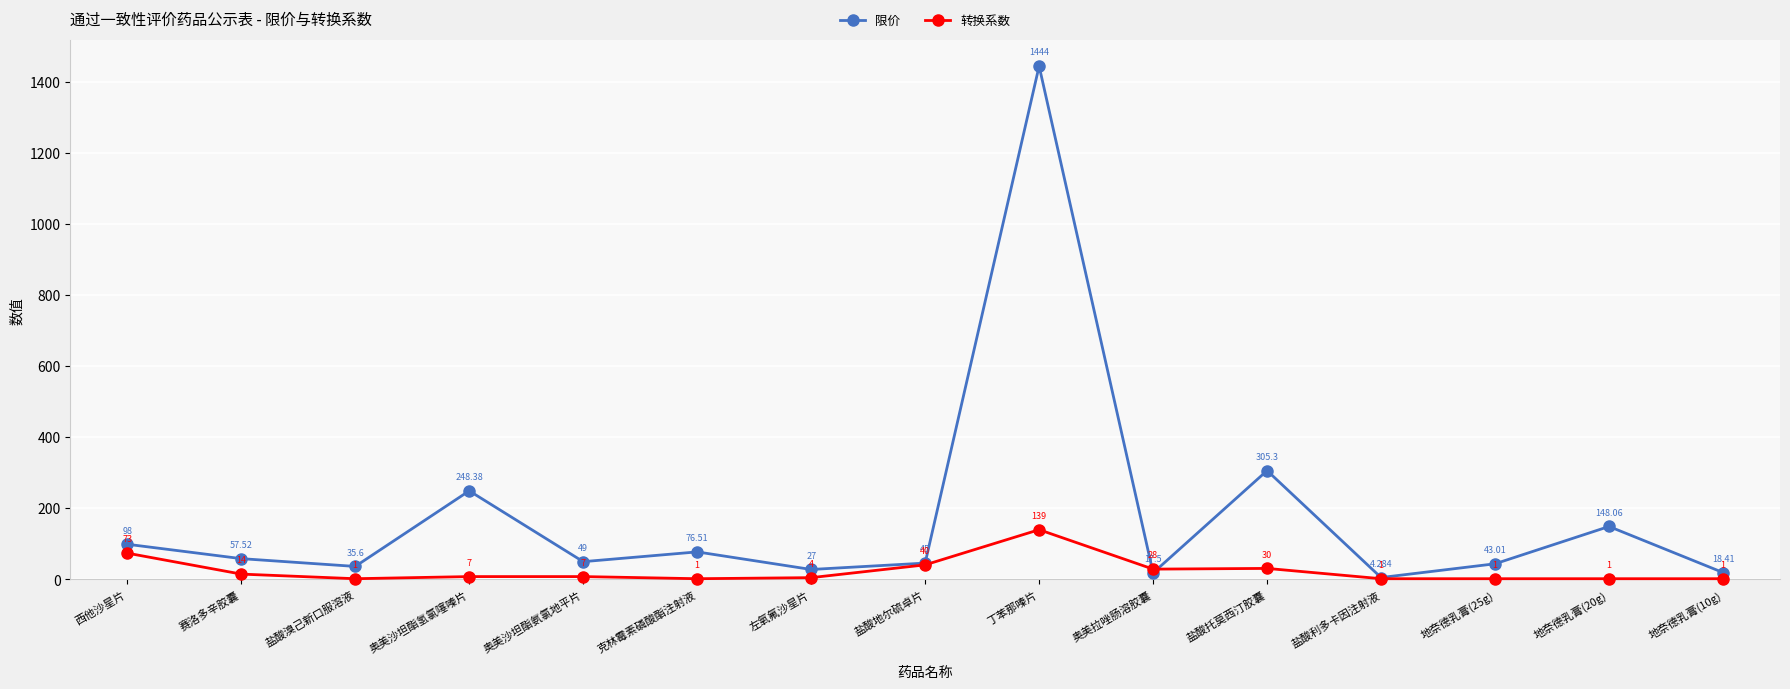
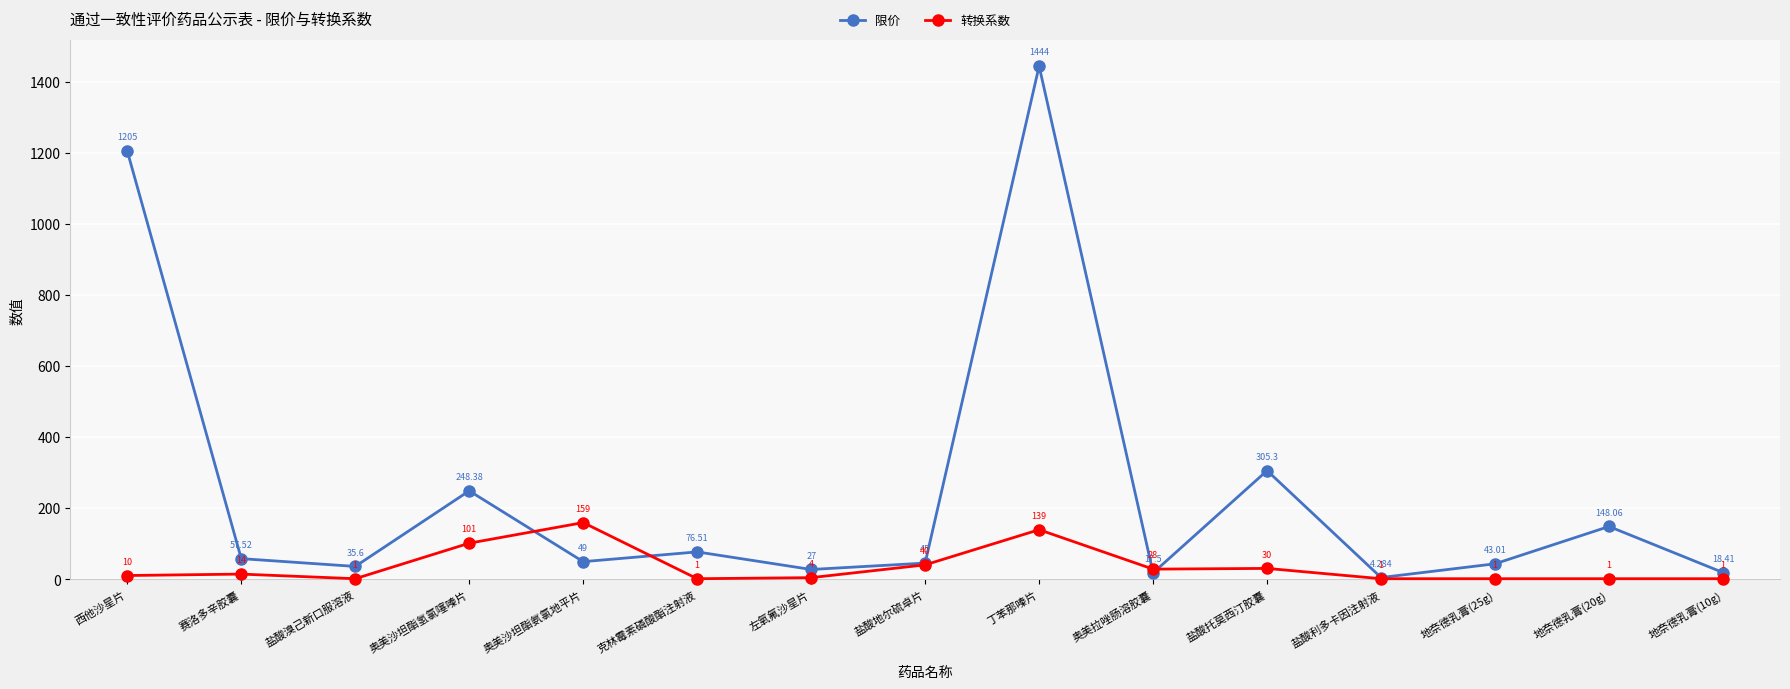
  {
    "限价": {
-     "西他沙星片": 98,
+     "西他沙星片": 1205,
      "赛洛多辛胶囊": 57.52,
      "盐酸溴己新口服溶液": 35.6,
      "奥美沙坦酯氢氯噻嗪片": 248.38,
      "奥美沙坦酯氨氯地平片": 49,
      "克林霉素磷酸酯注射液": 76.51,
      "左氧氟沙星片": 27,
      "丁苯那嗪片": 1444,
      "盐酸托莫西汀胶囊": 305.3,
      "地奈德乳膏(25g)": 43.01,
      "地奈德乳膏(20g)": 148.06,
      "地奈德乳膏(10g)": 18.41
    },
    "转换系数": {
-     "西他沙星片": 73,
-     "奥美沙坦酯氢氯噻嗪片": 7,
-     "奥美沙坦酯氨氯地平片": 7,
+     "西他沙星片": 10,
+     "奥美沙坦酯氢氯噻嗪片": 101,
+     "奥美沙坦酯氨氯地平片": 159,
      "克林霉素磷酸酯注射液": 1,
      "丁苯那嗪片": 139,
      "盐酸托莫西汀胶囊": 30,
      "地奈德乳膏(20g)": 1
    }
  }
